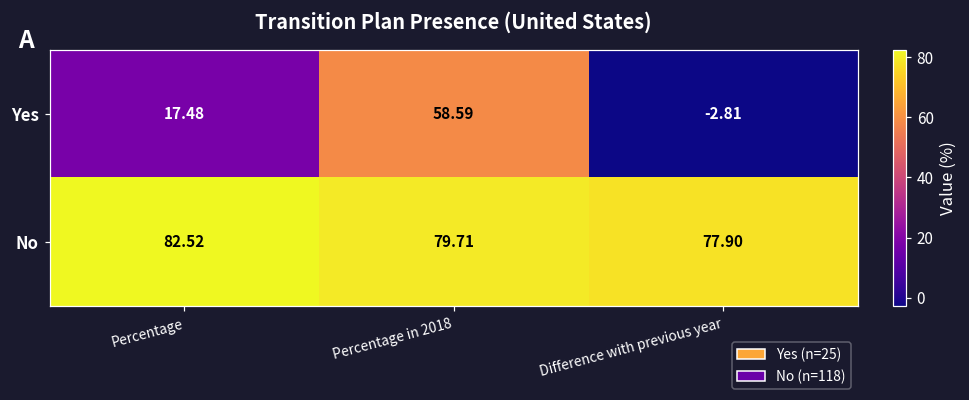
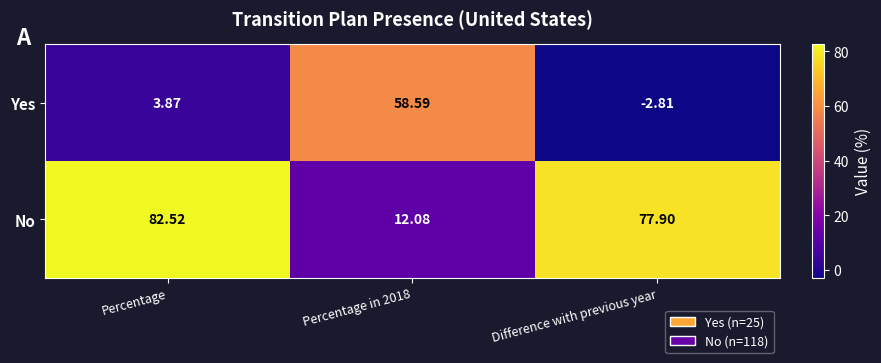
  {
    "Yes": {
-     "Percentage": 17.48,
+     "Percentage": 3.87,
      "Percentage in 2018": 58.59,
      "Difference with previous year": -2.81
    },
    "No": {
      "Percentage": 82.52,
-     "Percentage in 2018": 79.71,
+     "Percentage in 2018": 12.08,
      "Difference with previous year": 77.90
    }
  }
